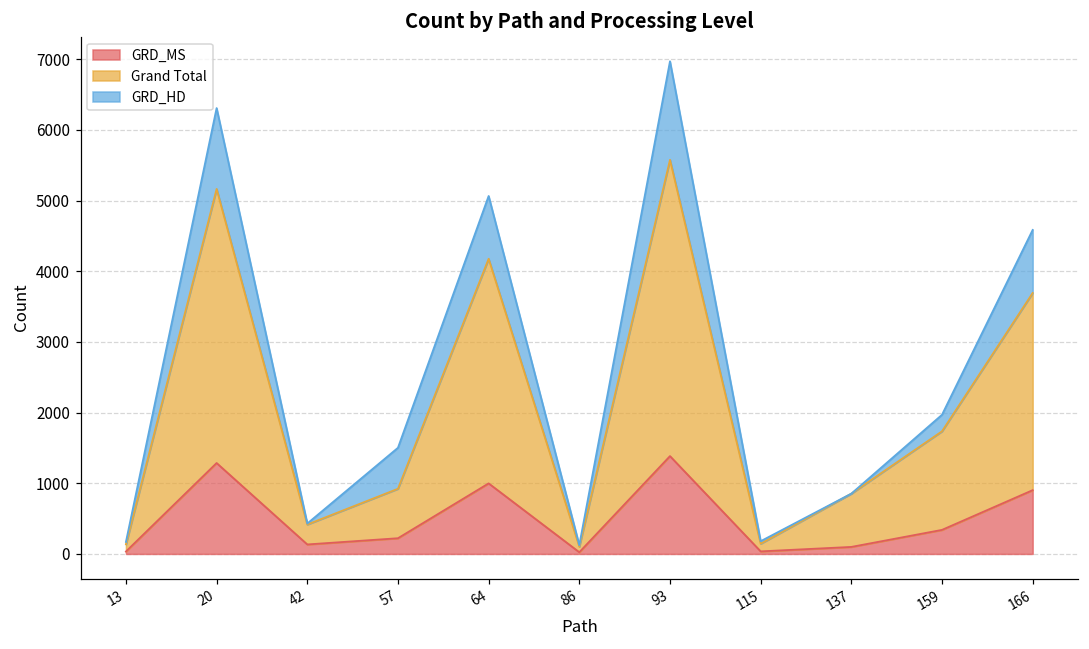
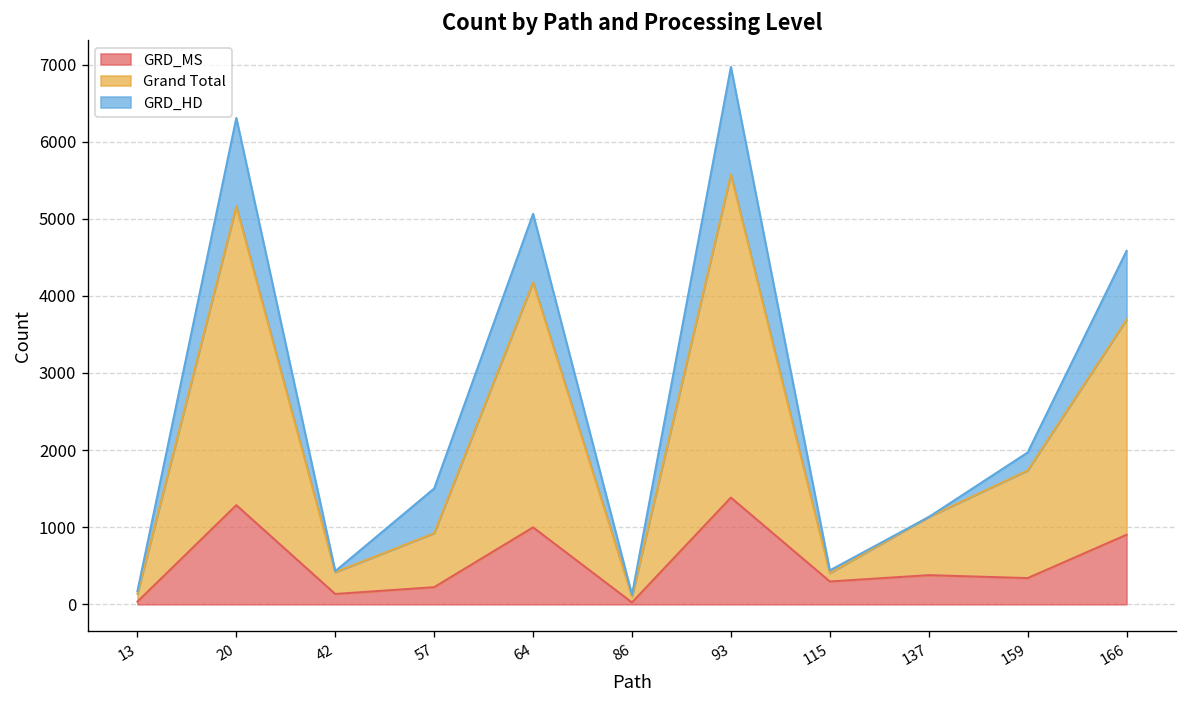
  {
    "GRD_MS": {
      "13": 0,
      "20": 1300,
      "42": 100,
      "57": 200,
      "64": 1000,
      "86": 0,
      "93": 1400,
-     "115": 0,
-     "137": 100,
+     "115": 300,
+     "137": 400,
      "159": 300,
      "166": 900
    },
    "Grand Total": {
      "20": 3900,
      "57": 700,
      "64": 3200,
      "93": 4200,
      "159": 1400,
      "166": 2800
    },
    "GRD_HD": {
      "20": 1100,
      "57": 600,
      "64": 900,
      "93": 1400,
      "159": 200,
      "166": 900
    }
  }
